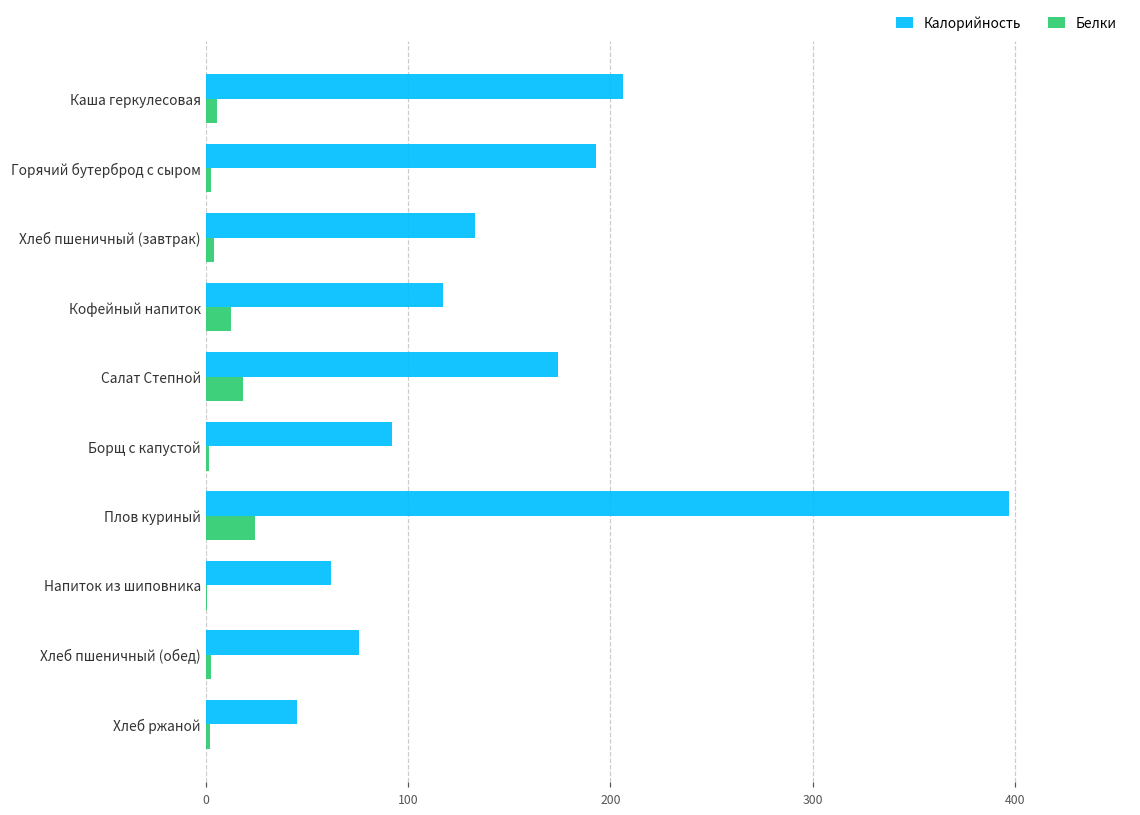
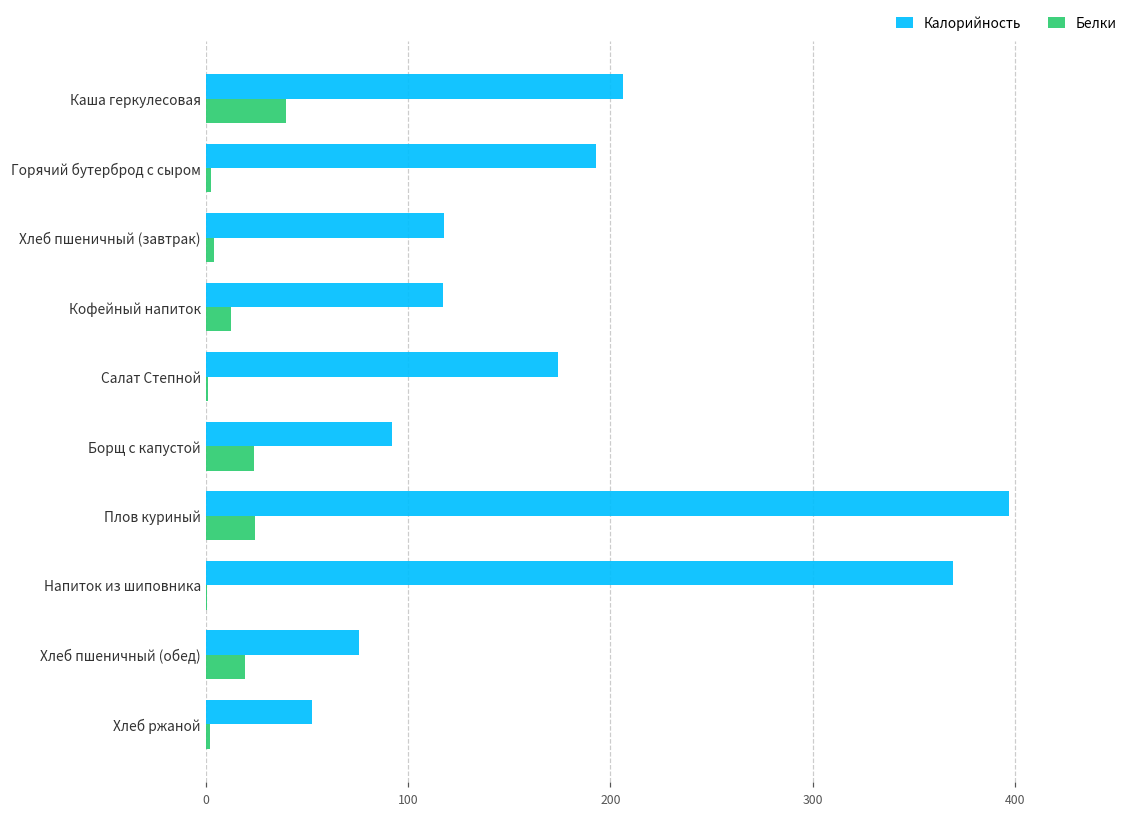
  {
    "Калорийность": {
      "Каша геркулесовая": 206,
      "Горячий бутерброд с сыром": 193,
-     "Хлеб пшеничный (завтрак)": 133,
+     "Хлеб пшеничный (завтрак)": 118,
      "Кофейный напиток": 117,
      "Салат Степной": 174,
      "Борщ с капустой": 92,
      "Плов куриный": 397,
-     "Напиток из шиповника": 62,
+     "Напиток из шиповника": 369,
      "Хлеб пшеничный (обед)": 76,
-     "Хлеб ржаной": 45
+     "Хлеб ржаной": 52
    },
    "Белки": {
-     "Каша геркулесовая": 6,
+     "Каша геркулесовая": 39,
      "Горячий бутерброд с сыром": 2,
      "Хлеб пшеничный (завтрак)": 4,
      "Кофейный напиток": 12,
-     "Салат Степной": 18,
-     "Борщ с капустой": 1,
+     "Салат Степной": 1,
+     "Борщ с капустой": 24,
      "Плов куриный": 24,
-     "Хлеб пшеничный (обед)": 2,
+     "Хлеб пшеничный (обед)": 19,
      "Хлеб ржаной": 2
    }
  }
